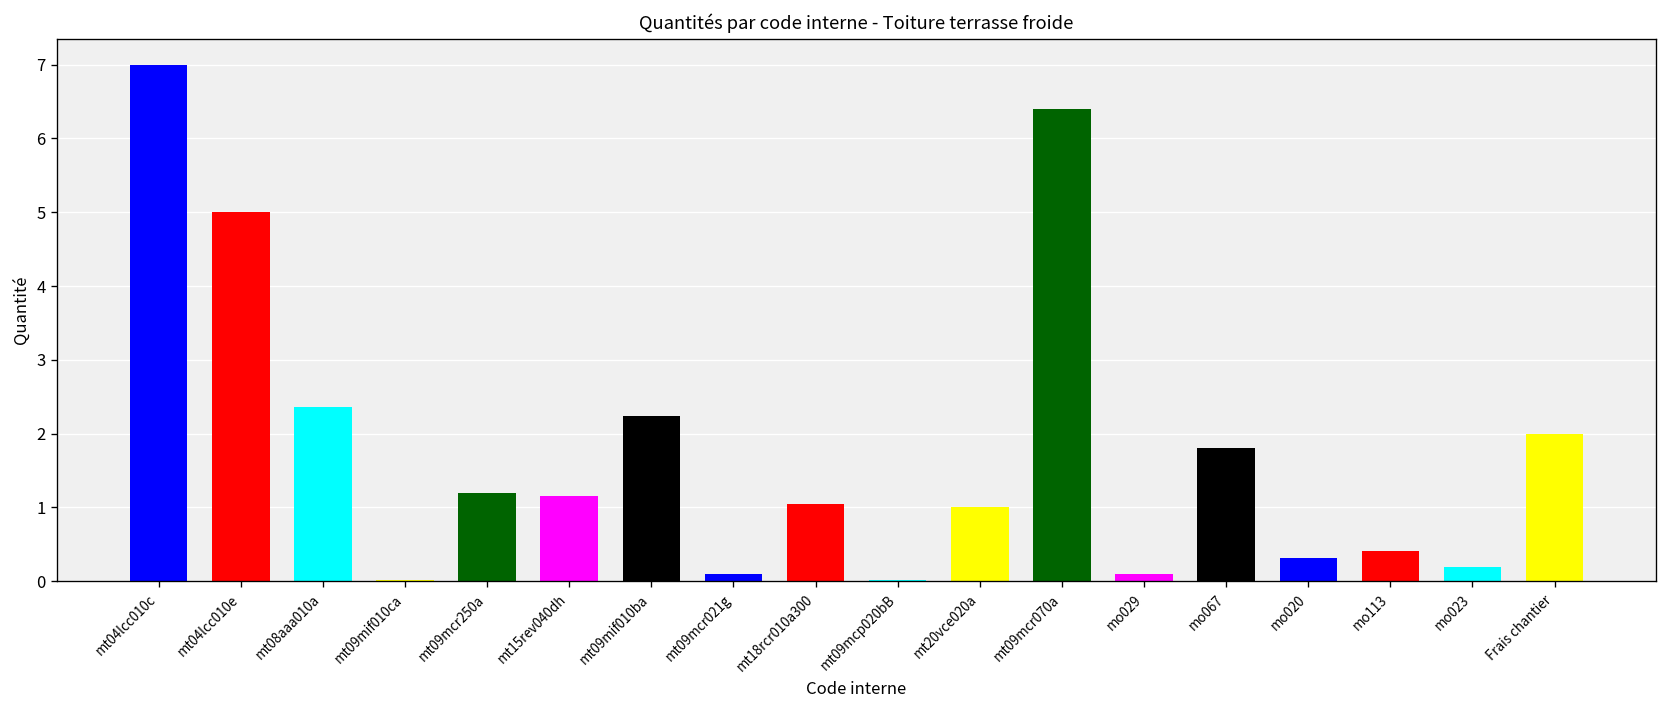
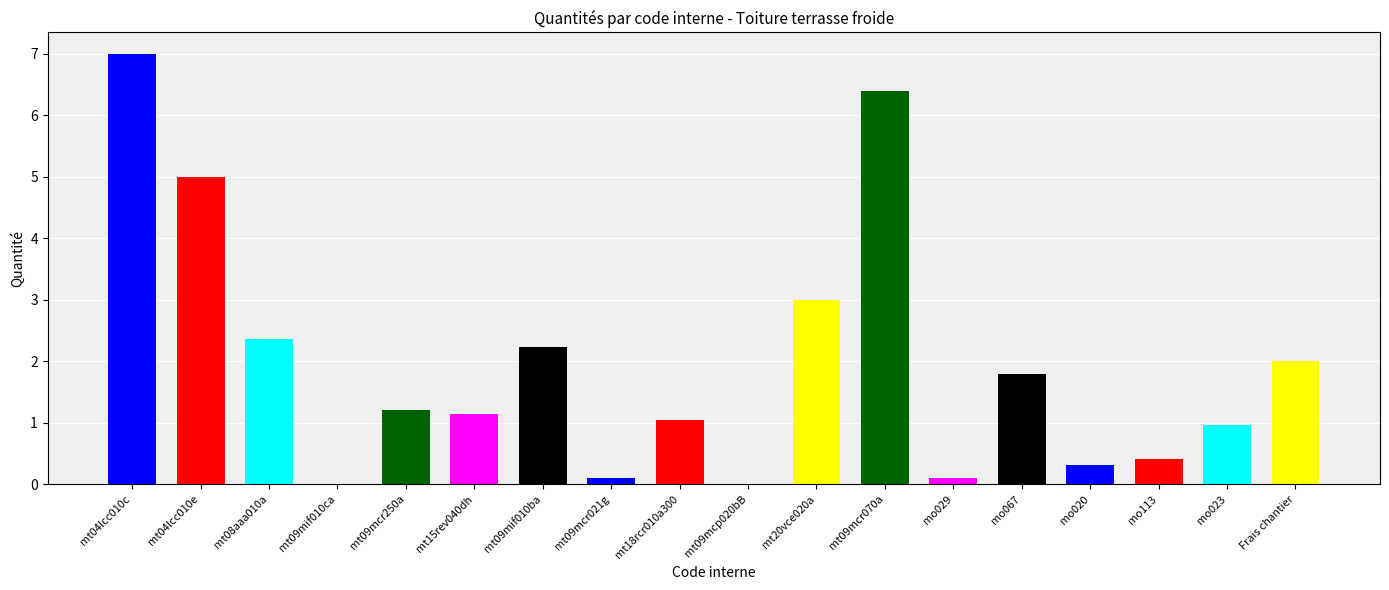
  {
    "mt04lcc010c": 7.0,
    "mt04lcc010e": 5.0,
    "mt08aaa010a": 2.4,
    "mt09mcr250a": 1.2,
    "mt15rev040dh": 1.2,
    "mt09mif010ba": 2.2,
    "mt09mcr021g": 0.1,
    "mt18rcr010a300": 1.1,
-   "mt20vce020a": 1,
+   "mt20vce020a": 3,
    "mt09mcr070a": 6.4,
    "mo029": 0.1,
    "mo067": 1.8,
    "mo020": 0.3,
    "mo113": 0.4,
-   "mo023": 0.2,
+   "mo023": 1.0,
    "Frais chantier": 2.0
  }
